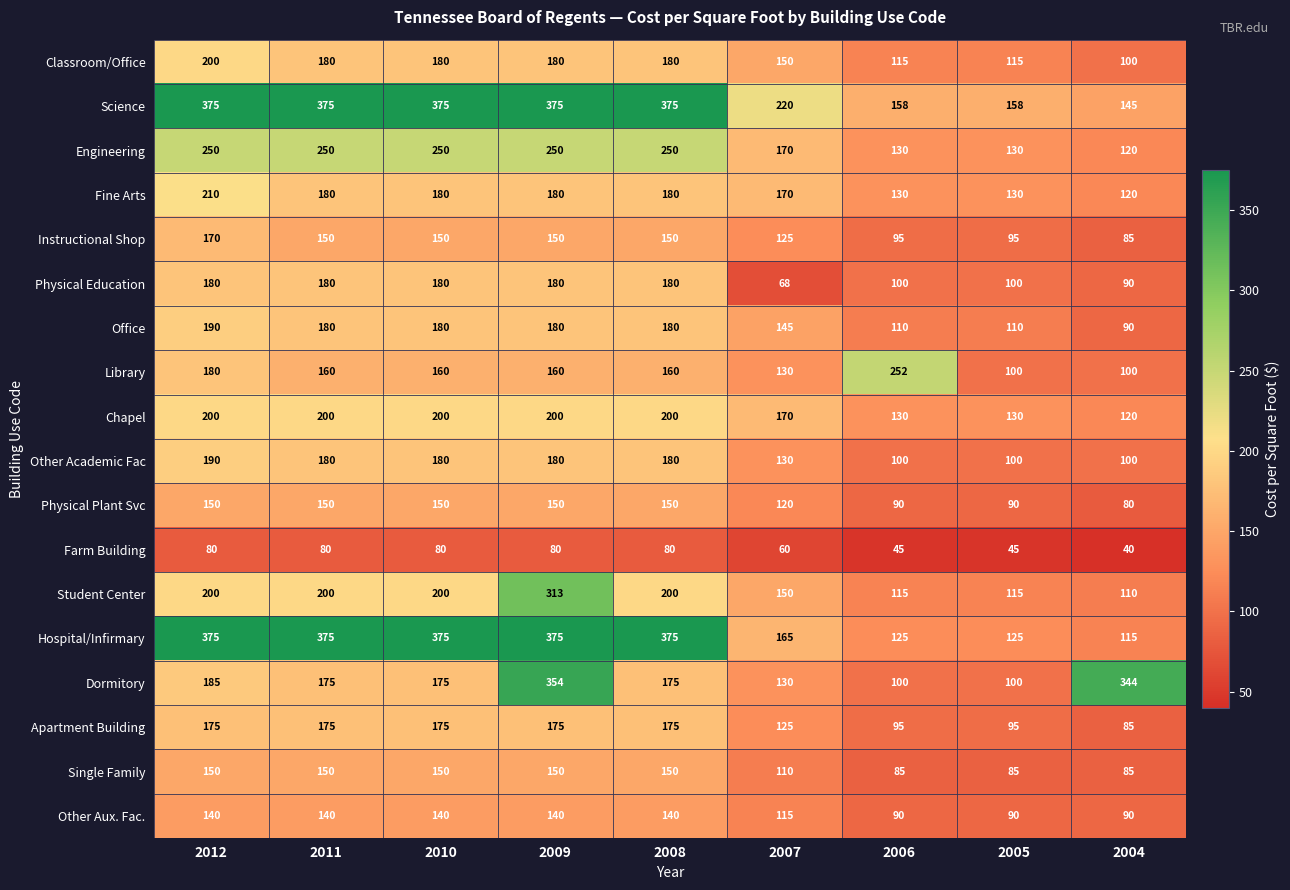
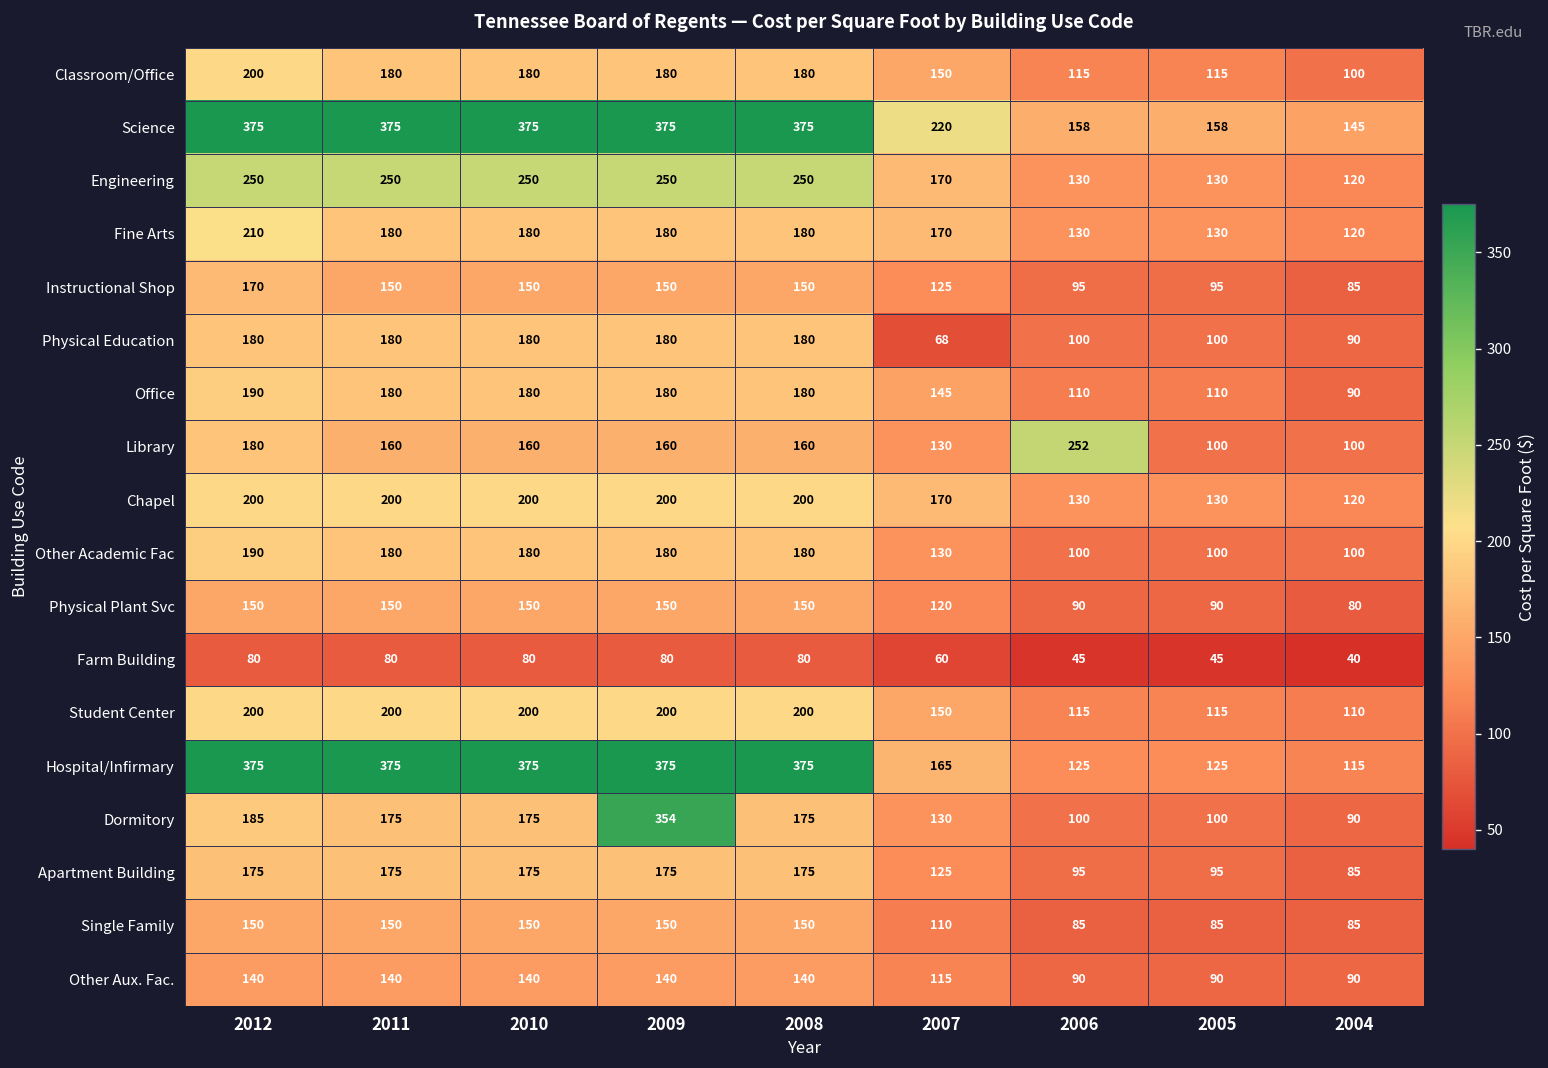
  {
    "Classroom/Office": {
      "2012": 200,
      "2011": 180,
      "2010": 180,
      "2009": 180,
      "2008": 180,
      "2007": 150,
      "2006": 115,
      "2005": 115,
      "2004": 100
    },
    "Science": {
      "2012": 375,
      "2011": 375,
      "2010": 375,
      "2009": 375,
      "2008": 375,
      "2007": 220,
      "2006": 158,
      "2005": 158,
      "2004": 145
    },
    "Engineering": {
      "2012": 250,
      "2011": 250,
      "2010": 250,
      "2009": 250,
      "2008": 250,
      "2007": 170,
      "2006": 130,
      "2005": 130,
      "2004": 120
    },
    "Fine Arts": {
      "2012": 210,
      "2011": 180,
      "2010": 180,
      "2009": 180,
      "2008": 180,
      "2007": 170,
      "2006": 130,
      "2005": 130,
      "2004": 120
    },
    "Instructional Shop": {
      "2012": 170,
      "2011": 150,
      "2010": 150,
      "2009": 150,
      "2008": 150,
      "2007": 125,
      "2006": 95,
      "2005": 95,
      "2004": 85
    },
    "Physical Education": {
      "2012": 180,
      "2011": 180,
      "2010": 180,
      "2009": 180,
      "2008": 180,
      "2007": 68,
      "2006": 100,
      "2005": 100,
      "2004": 90
    },
    "Office": {
      "2012": 190,
      "2011": 180,
      "2010": 180,
      "2009": 180,
      "2008": 180,
      "2007": 145,
      "2006": 110,
      "2005": 110,
      "2004": 90
    },
    "Library": {
      "2012": 180,
      "2011": 160,
      "2010": 160,
      "2009": 160,
      "2008": 160,
      "2007": 130,
      "2006": 252,
      "2005": 100,
      "2004": 100
    },
    "Chapel": {
      "2012": 200,
      "2011": 200,
      "2010": 200,
      "2009": 200,
      "2008": 200,
      "2007": 170,
      "2006": 130,
      "2005": 130,
      "2004": 120
    },
    "Other Academic Fac": {
      "2012": 190,
      "2011": 180,
      "2010": 180,
      "2009": 180,
      "2008": 180,
      "2007": 130,
      "2006": 100,
      "2005": 100,
      "2004": 100
    },
    "Physical Plant Svc": {
      "2012": 150,
      "2011": 150,
      "2010": 150,
      "2009": 150,
      "2008": 150,
      "2007": 120,
      "2006": 90,
      "2005": 90,
      "2004": 80
    },
    "Farm Building": {
      "2012": 80,
      "2011": 80,
      "2010": 80,
      "2009": 80,
      "2008": 80,
      "2007": 60,
      "2006": 45,
      "2005": 45,
      "2004": 40
    },
    "Student Center": {
      "2012": 200,
      "2011": 200,
      "2010": 200,
-     "2009": 313,
+     "2009": 200,
      "2008": 200,
      "2007": 150,
      "2006": 115,
      "2005": 115,
      "2004": 110
    },
    "Hospital/Infirmary": {
      "2012": 375,
      "2011": 375,
      "2010": 375,
      "2009": 375,
      "2008": 375,
      "2007": 165,
      "2006": 125,
      "2005": 125,
      "2004": 115
    },
    "Dormitory": {
      "2012": 185,
      "2011": 175,
      "2010": 175,
      "2009": 354,
      "2008": 175,
      "2007": 130,
      "2006": 100,
      "2005": 100,
-     "2004": 344
+     "2004": 90
    },
    "Apartment Building": {
      "2012": 175,
      "2011": 175,
      "2010": 175,
      "2009": 175,
      "2008": 175,
      "2007": 125,
      "2006": 95,
      "2005": 95,
      "2004": 85
    },
    "Single Family": {
      "2012": 150,
      "2011": 150,
      "2010": 150,
      "2009": 150,
      "2008": 150,
      "2007": 110,
      "2006": 85,
      "2005": 85,
      "2004": 85
    },
    "Other Aux. Fac.": {
      "2012": 140,
      "2011": 140,
      "2010": 140,
      "2009": 140,
      "2008": 140,
      "2007": 115,
      "2006": 90,
      "2005": 90,
      "2004": 90
    }
  }
